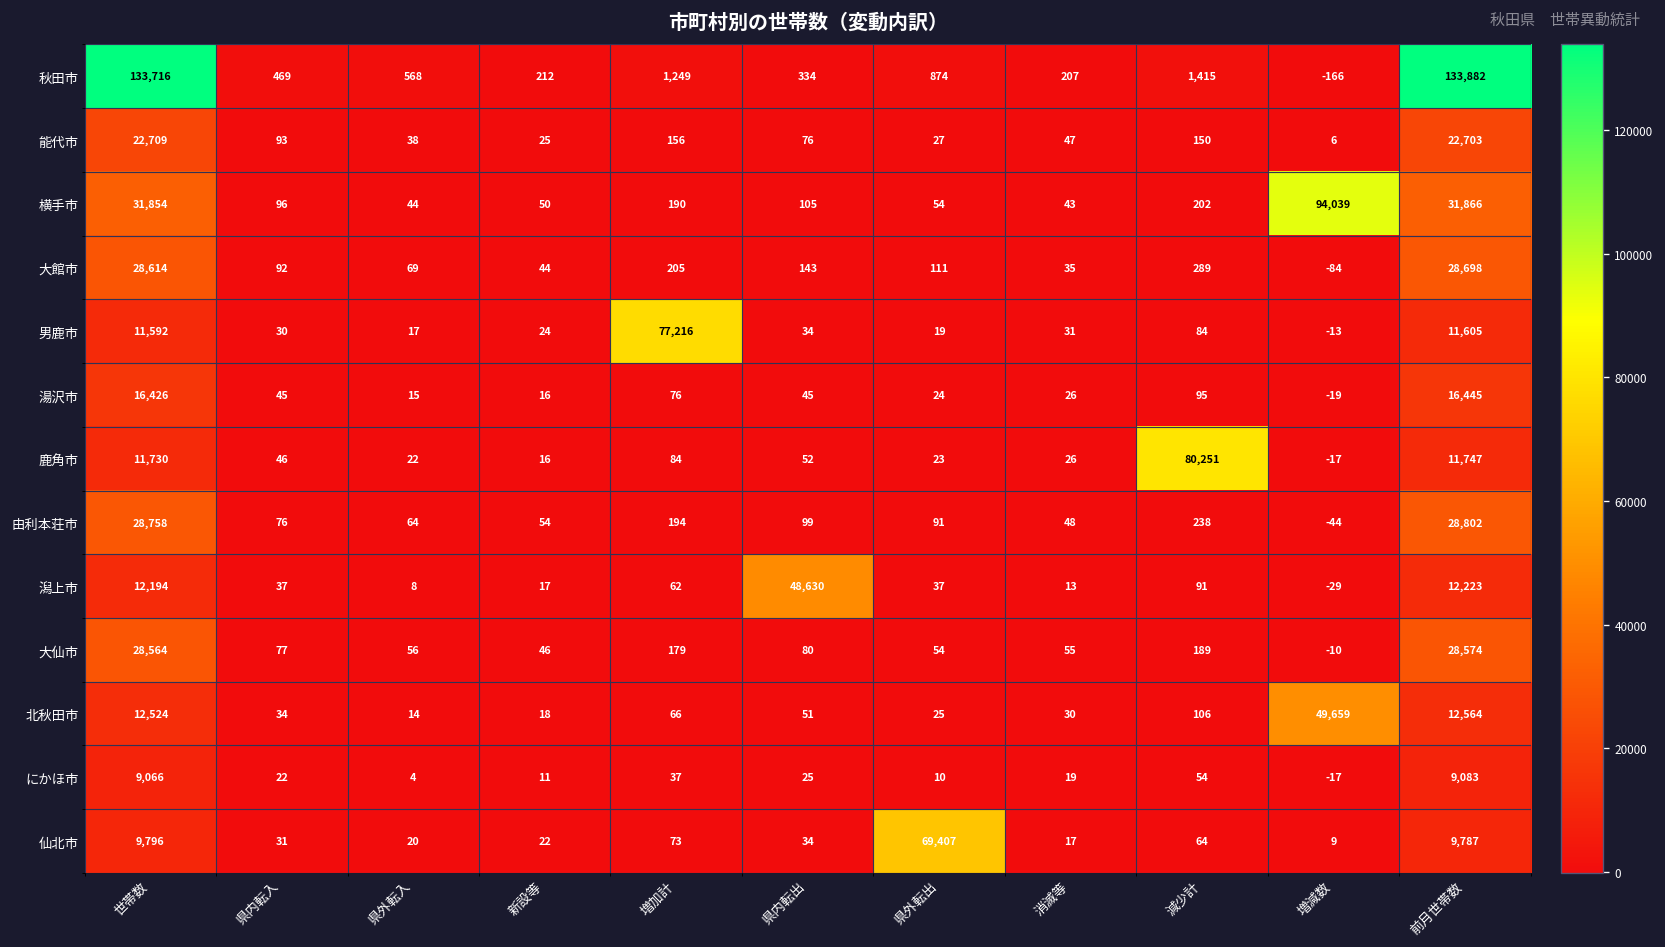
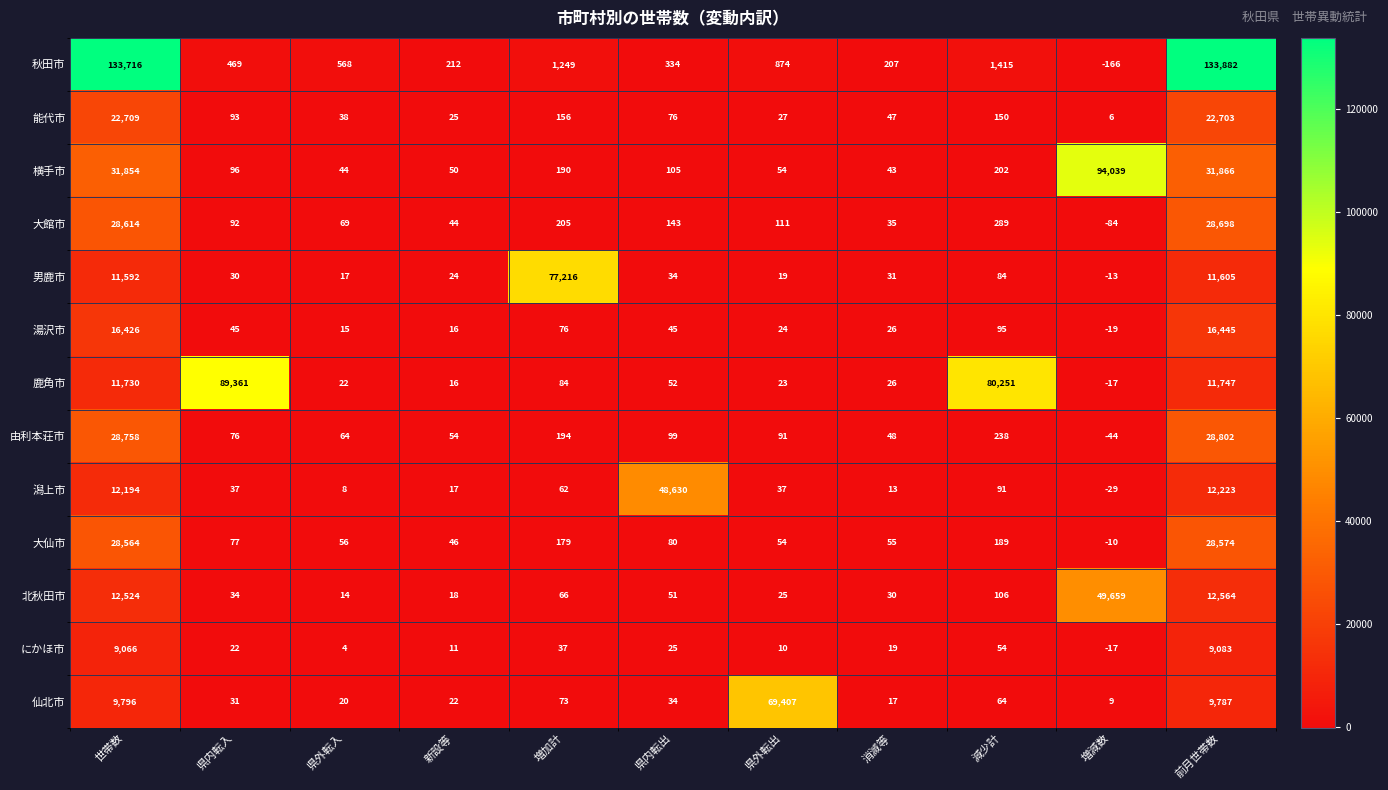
  {
    "秋田市": {
      "世帯数": "133,716",
      "県内転入": "469",
      "県外転入": "568",
      "新設等": "212",
      "増加計": "1,249",
      "県内転出": "334",
      "県外転出": "874",
      "消滅等": "207",
      "減少計": "1,415",
      "増減数": "-166",
      "前月世帯数": "133,882"
    },
    "能代市": {
      "世帯数": "22,709",
      "県内転入": "93",
      "県外転入": "38",
      "新設等": "25",
      "増加計": "156",
      "県内転出": "76",
      "県外転出": "27",
      "消滅等": "47",
      "減少計": "150",
      "増減数": "6",
      "前月世帯数": "22,703"
    },
    "横手市": {
      "世帯数": "31,854",
      "県内転入": "96",
      "県外転入": "44",
      "新設等": "50",
      "増加計": "190",
      "県内転出": "105",
      "県外転出": "54",
      "消滅等": "43",
      "減少計": "202",
      "増減数": "94,039",
      "前月世帯数": "31,866"
    },
    "大館市": {
      "世帯数": "28,614",
      "県内転入": "92",
      "県外転入": "69",
      "新設等": "44",
      "増加計": "205",
      "県内転出": "143",
      "県外転出": "111",
      "消滅等": "35",
      "減少計": "289",
      "増減数": "-84",
      "前月世帯数": "28,698"
    },
    "男鹿市": {
      "世帯数": "11,592",
      "県内転入": "30",
      "県外転入": "17",
      "新設等": "24",
      "増加計": "77,216",
      "県内転出": "34",
      "県外転出": "19",
      "消滅等": "31",
      "減少計": "84",
      "増減数": "-13",
      "前月世帯数": "11,605"
    },
    "湯沢市": {
      "世帯数": "16,426",
      "県内転入": "45",
      "県外転入": "15",
      "新設等": "16",
      "増加計": "76",
      "県内転出": "45",
      "県外転出": "24",
      "消滅等": "26",
      "減少計": "95",
      "増減数": "-19",
      "前月世帯数": "16,445"
    },
    "鹿角市": {
      "世帯数": "11,730",
-     "県内転入": "46",
+     "県内転入": "89,361",
      "県外転入": "22",
      "新設等": "16",
      "増加計": "84",
      "県内転出": "52",
      "県外転出": "23",
      "消滅等": "26",
      "減少計": "80,251",
      "増減数": "-17",
      "前月世帯数": "11,747"
    },
    "由利本荘市": {
      "世帯数": "28,758",
      "県内転入": "76",
      "県外転入": "64",
      "新設等": "54",
      "増加計": "194",
      "県内転出": "99",
      "県外転出": "91",
      "消滅等": "48",
      "減少計": "238",
      "増減数": "-44",
      "前月世帯数": "28,802"
    },
    "潟上市": {
      "世帯数": "12,194",
      "県内転入": "37",
      "県外転入": "8",
      "新設等": "17",
      "増加計": "62",
      "県内転出": "48,630",
      "県外転出": "37",
      "消滅等": "13",
      "減少計": "91",
      "増減数": "-29",
      "前月世帯数": "12,223"
    },
    "大仙市": {
      "世帯数": "28,564",
      "県内転入": "77",
      "県外転入": "56",
      "新設等": "46",
      "増加計": "179",
      "県内転出": "80",
      "県外転出": "54",
      "消滅等": "55",
      "減少計": "189",
      "増減数": "-10",
      "前月世帯数": "28,574"
    },
    "北秋田市": {
      "世帯数": "12,524",
      "県内転入": "34",
      "県外転入": "14",
      "新設等": "18",
      "増加計": "66",
      "県内転出": "51",
      "県外転出": "25",
      "消滅等": "30",
      "減少計": "106",
      "増減数": "49,659",
      "前月世帯数": "12,564"
    },
    "にかほ市": {
      "世帯数": "9,066",
      "県内転入": "22",
      "県外転入": "4",
      "新設等": "11",
      "増加計": "37",
      "県内転出": "25",
      "県外転出": "10",
      "消滅等": "19",
      "減少計": "54",
      "増減数": "-17",
      "前月世帯数": "9,083"
    },
    "仙北市": {
      "世帯数": "9,796",
      "県内転入": "31",
      "県外転入": "20",
      "新設等": "22",
      "増加計": "73",
      "県内転出": "34",
      "県外転出": "69,407",
      "消滅等": "17",
      "減少計": "64",
      "増減数": "9",
      "前月世帯数": "9,787"
    }
  }
